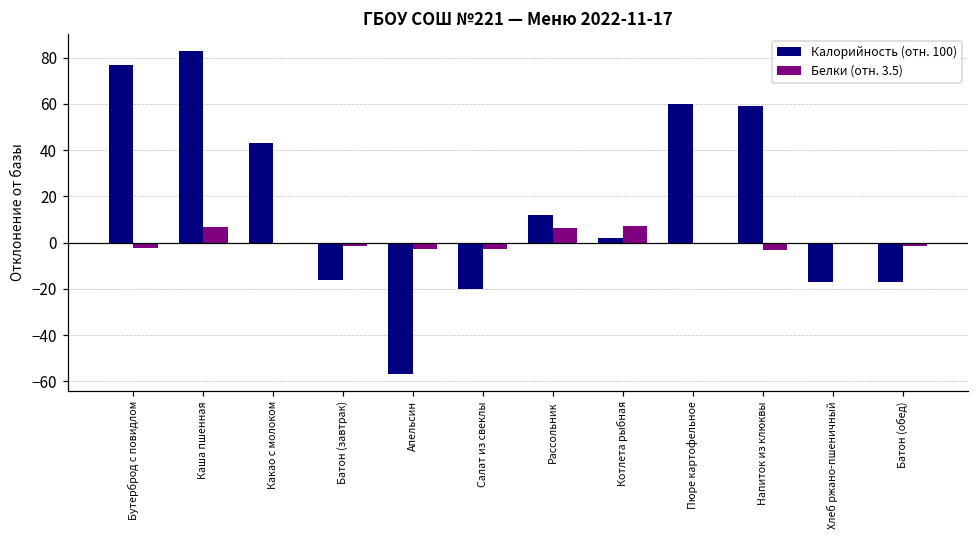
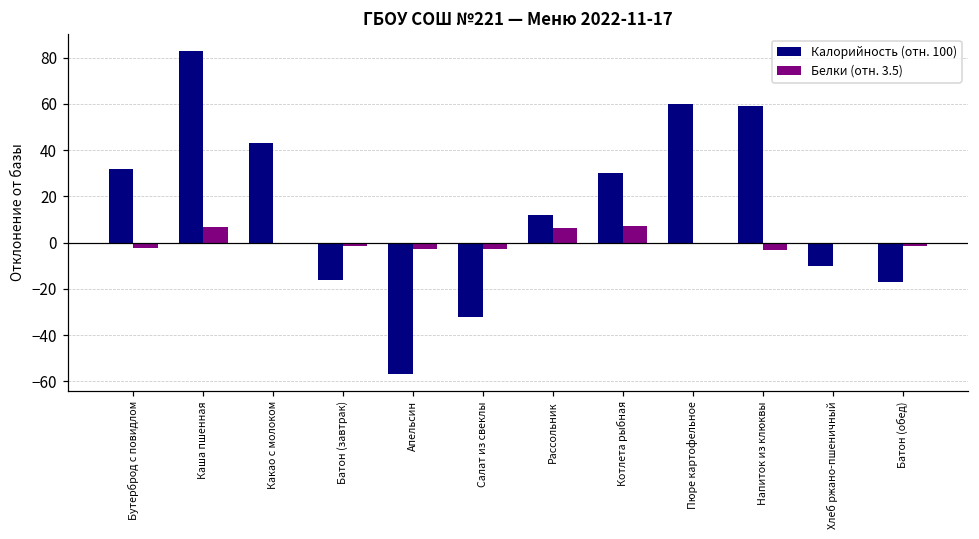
  {
    "Калорийность (отн. 100)": {
-     "Бутерброд с повидлом": 77,
+     "Бутерброд с повидлом": 32,
      "Каша пшенная": 83,
      "Какао с молоком": 43,
      "Батон (завтрак)": -16,
      "Апельсин": -57,
-     "Салат из свеклы": -20,
+     "Салат из свеклы": -32,
      "Рассольник": 12,
-     "Котлета рыбная": 2,
+     "Котлета рыбная": 30,
      "Пюре картофельное": 60,
      "Напиток из клюквы": 59,
-     "Хлеб ржано-пшеничный": -17,
+     "Хлеб ржано-пшеничный": -10,
      "Батон (обед)": -17
    },
    "Белки (отн. 3.5)": {
      "Бутерброд с повидлом": -2,
      "Каша пшенная": 7,
      "Батон (завтрак)": -2,
      "Апельсин": -3,
      "Салат из свеклы": -3,
      "Рассольник": 6,
      "Котлета рыбная": 7,
      "Напиток из клюквы": -3,
      "Батон (обед)": -2
    }
  }
